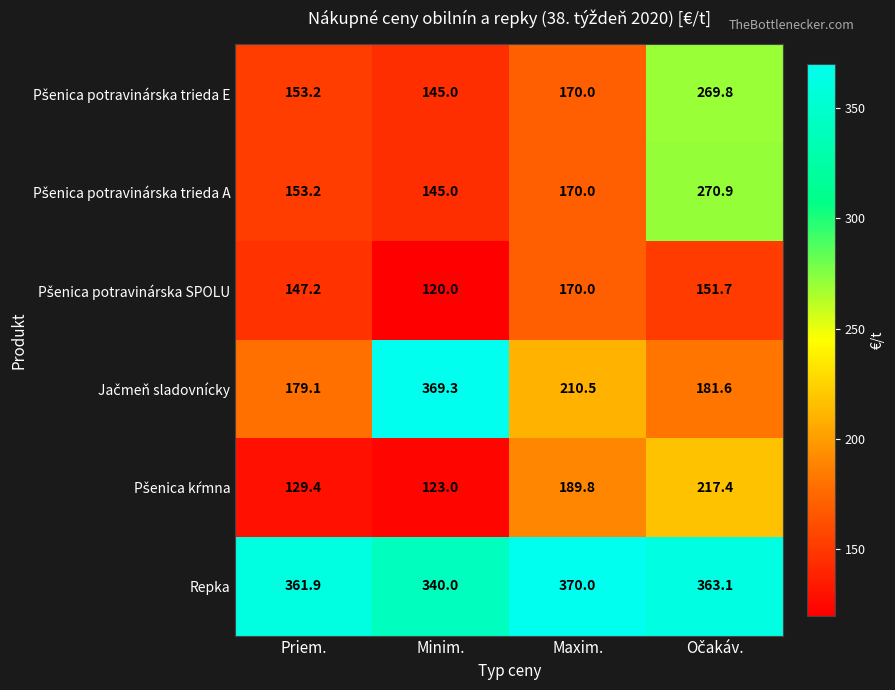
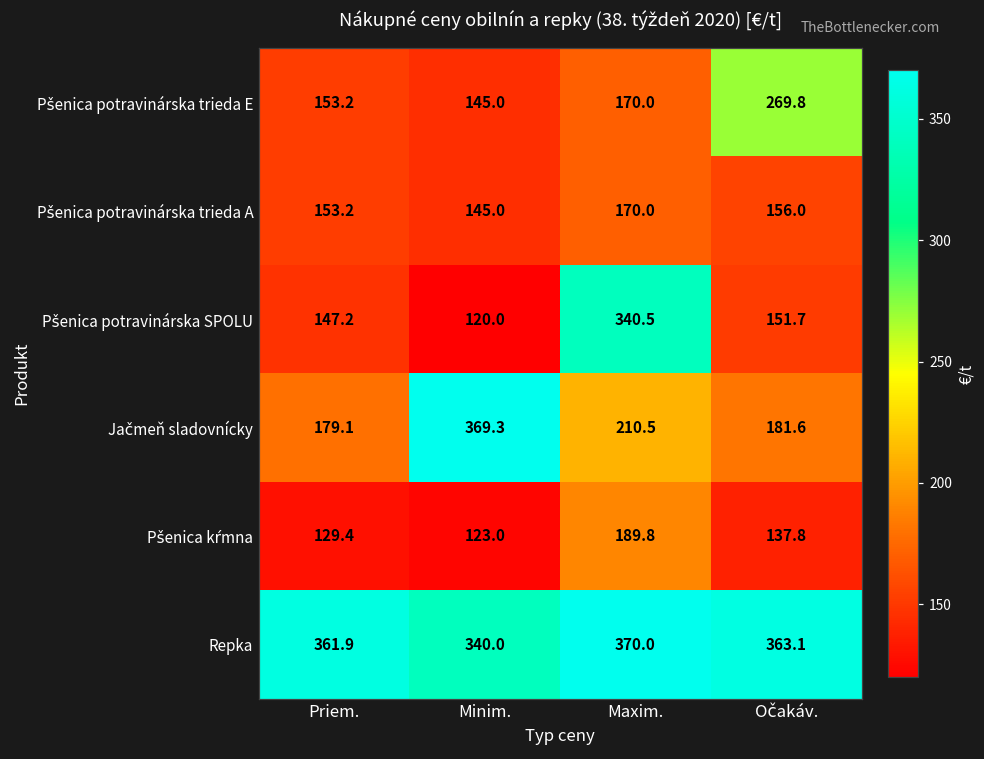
  {
    "Pšenica potravinárska trieda E": {
      "Priem.": 153.2,
      "Minim.": 145.0,
      "Maxim.": 170.0,
      "Očakáv.": 269.8
    },
    "Pšenica potravinárska trieda A": {
      "Priem.": 153.2,
      "Minim.": 145.0,
      "Maxim.": 170.0,
-     "Očakáv.": 270.9
+     "Očakáv.": 156.0
    },
    "Pšenica potravinárska SPOLU": {
      "Priem.": 147.2,
      "Minim.": 120.0,
-     "Maxim.": 170.0,
+     "Maxim.": 340.5,
      "Očakáv.": 151.7
    },
    "Jačmeň sladovnícky": {
      "Priem.": 179.1,
      "Minim.": 369.3,
      "Maxim.": 210.5,
      "Očakáv.": 181.6
    },
    "Pšenica kŕmna": {
      "Priem.": 129.4,
      "Minim.": 123.0,
      "Maxim.": 189.8,
-     "Očakáv.": 217.4
+     "Očakáv.": 137.8
    },
    "Repka": {
      "Priem.": 361.9,
      "Minim.": 340.0,
      "Maxim.": 370.0,
      "Očakáv.": 363.1
    }
  }
